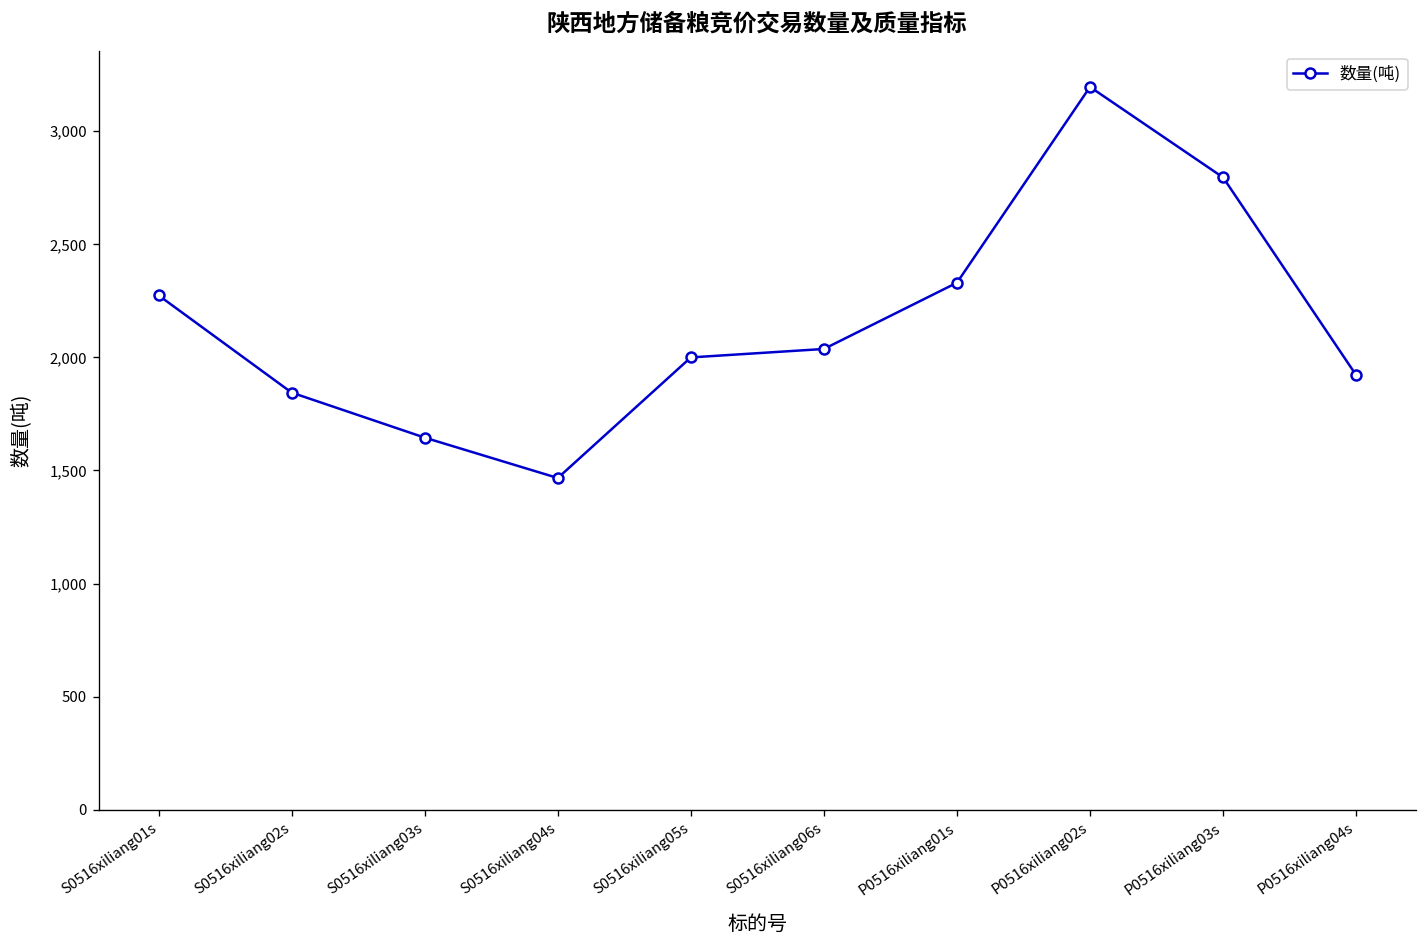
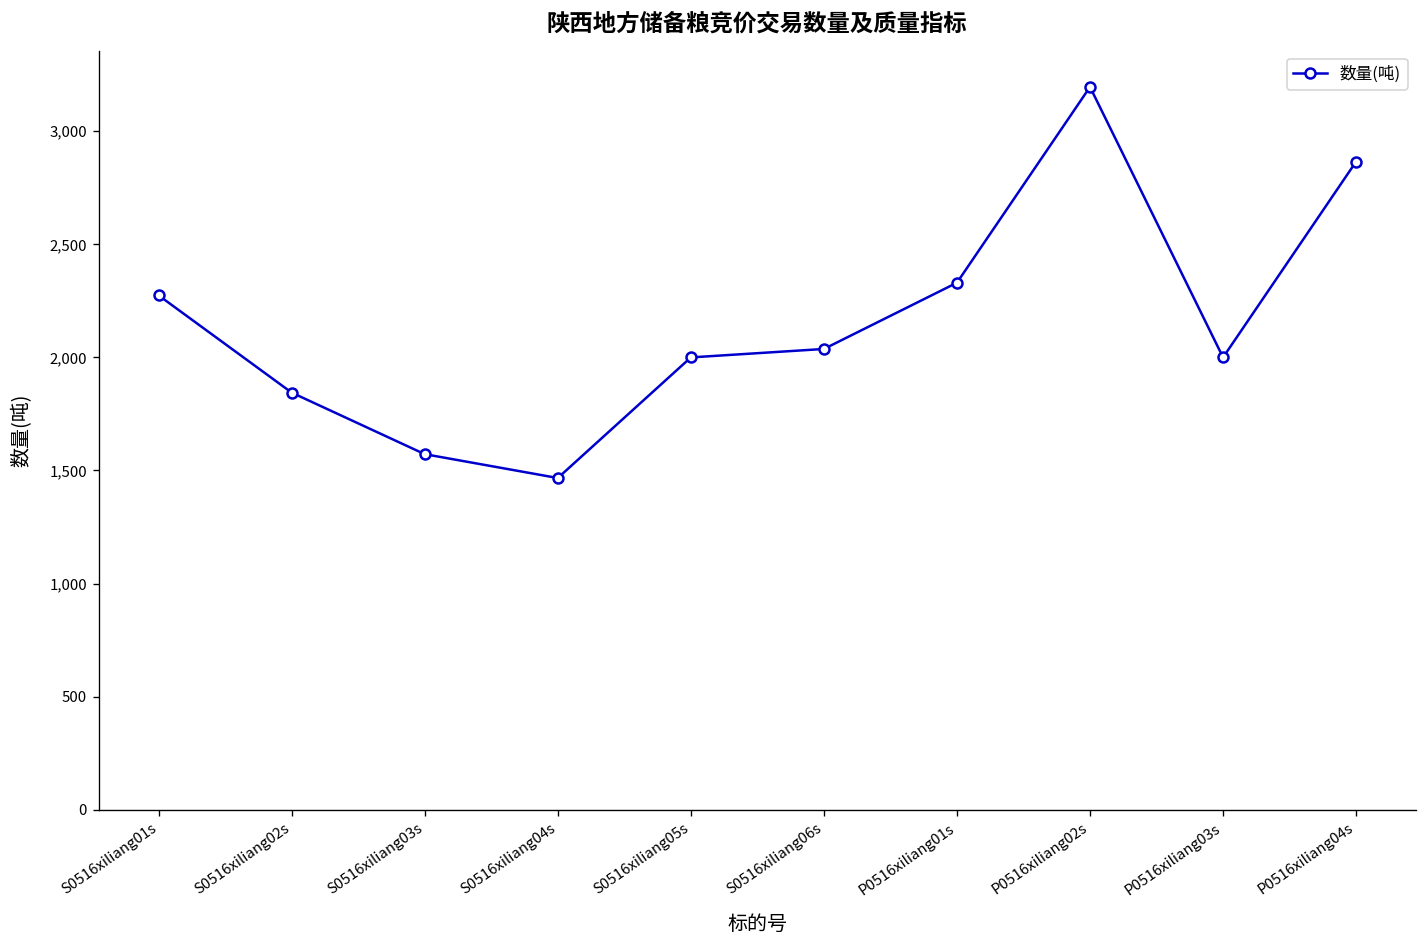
  {
    "S0516xiliang01s": "2,270",
    "S0516xiliang02s": "1,840",
-   "S0516xiliang03s": "1,650",
+   "S0516xiliang03s": "1,570",
    "S0516xiliang04s": "1,470",
    "S0516xiliang05s": "2,000",
    "S0516xiliang06s": "2,040",
    "P0516xiliang01s": "2,330",
    "P0516xiliang02s": "3,200",
-   "P0516xiliang03s": "2,800",
-   "P0516xiliang04s": "1,920"
+   "P0516xiliang03s": "2,000",
+   "P0516xiliang04s": "2,870"
  }
